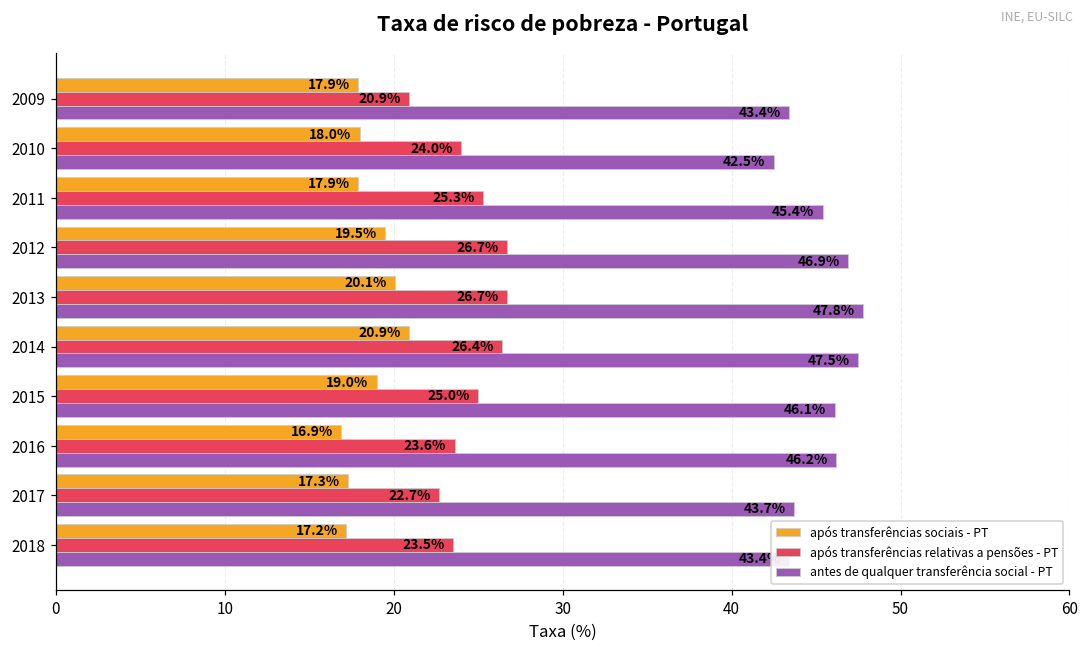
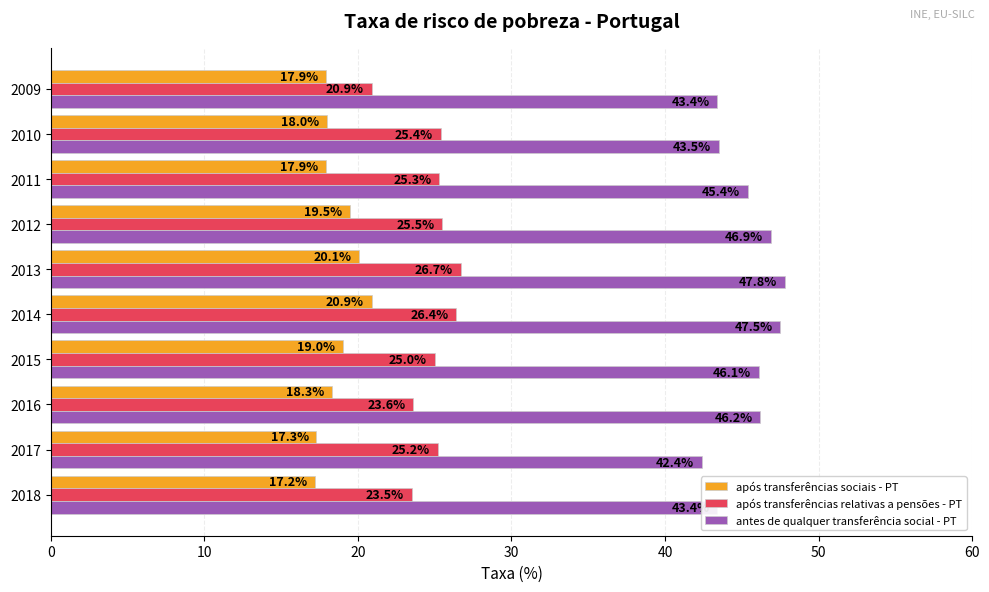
  {
    "após transferências sociais - PT": {
      "2009": "17.9%",
      "2010": "18.0%",
      "2011": "17.9%",
      "2012": "19.5%",
      "2013": "20.1%",
      "2014": "20.9%",
      "2015": "19.0%",
-     "2016": "16.9%",
+     "2016": "18.3%",
      "2017": "17.3%",
      "2018": "17.2%"
    },
    "após transferências relativas a pensões - PT": {
      "2009": "20.9%",
-     "2010": "24.0%",
+     "2010": "25.4%",
      "2011": "25.3%",
-     "2012": "26.7%",
+     "2012": "25.5%",
      "2013": "26.7%",
      "2014": "26.4%",
      "2015": "25.0%",
      "2016": "23.6%",
-     "2017": "22.7%",
+     "2017": "25.2%",
      "2018": "23.5%"
    },
    "antes de qualquer transferência social - PT": {
      "2009": "43.4%",
-     "2010": "42.5%",
+     "2010": "43.5%",
      "2011": "45.4%",
      "2012": "46.9%",
      "2013": "47.8%",
      "2014": "47.5%",
      "2015": "46.1%",
      "2016": "46.2%",
-     "2017": "43.7%"
+     "2017": "42.4%"
    }
  }
